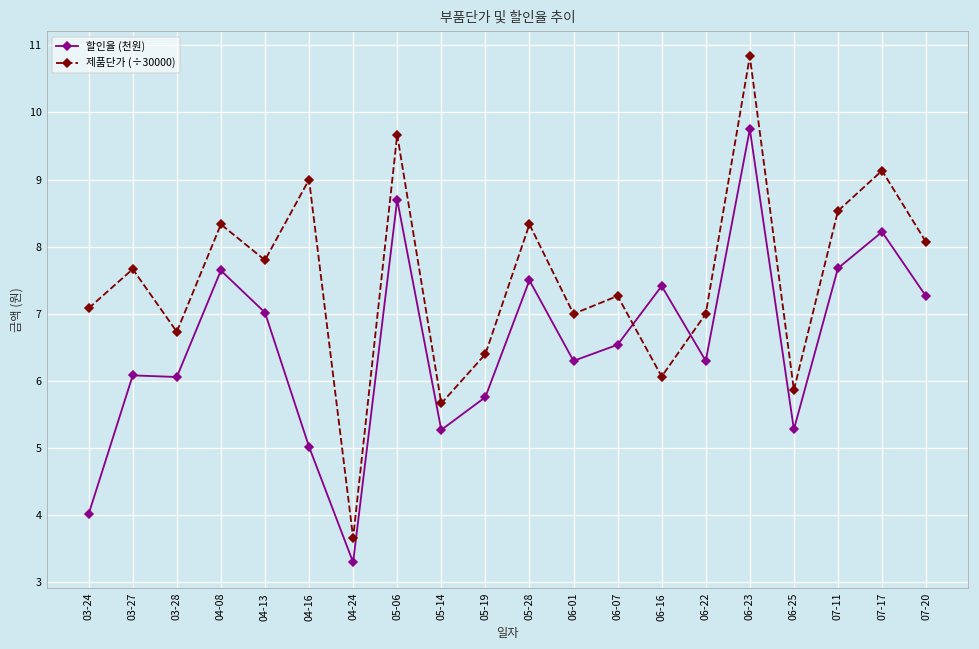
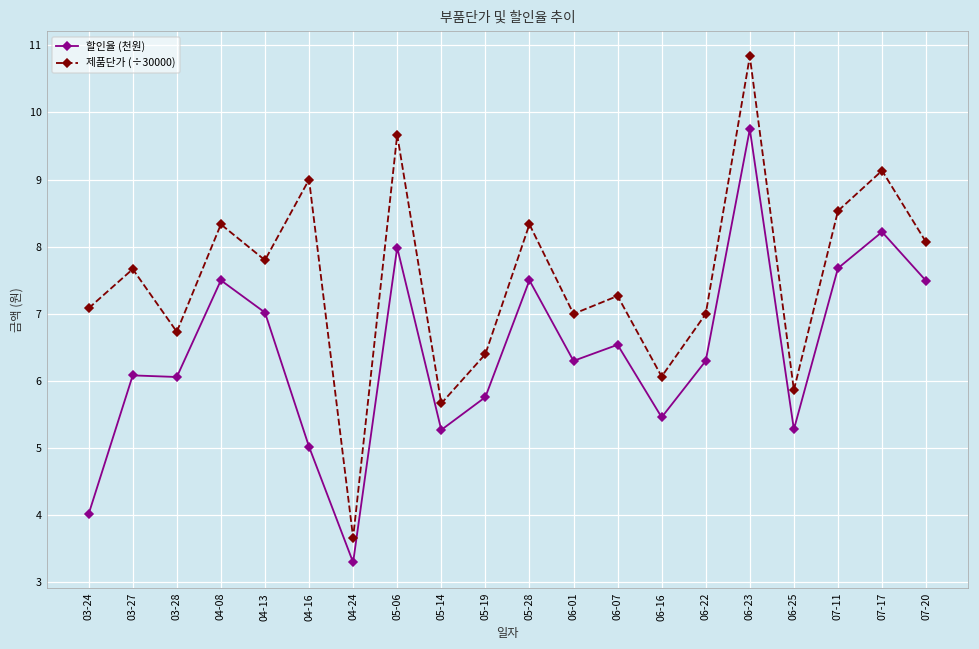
  {
    "할인율 (천원)": {
      "03-24": 4.0,
      "03-27": 6.1,
      "03-28": 6.1,
-     "04-08": 7.6,
+     "04-08": 7.5,
      "04-13": 7.0,
      "04-16": 5.0,
      "04-24": 3.3,
-     "05-06": 8.7,
+     "05-06": 8.0,
      "05-14": 5.3,
      "05-19": 5.8,
      "05-28": 7.5,
      "06-01": 6.3,
      "06-07": 6.5,
-     "06-16": 7.4,
+     "06-16": 5.5,
      "06-22": 6.3,
      "06-23": 9.8,
      "06-25": 5.3,
      "07-11": 7.7,
      "07-17": 8.2,
-     "07-20": 7.3
+     "07-20": 7.5
    },
    "제품단가 (÷30000)": {
      "03-24": 7.1,
      "03-27": 7.7,
      "03-28": 6.7,
      "04-08": 8.3,
      "04-13": 7.8,
      "04-16": 9.0,
      "04-24": 3.7,
      "05-06": 9.7,
      "05-14": 5.7,
      "05-19": 6.4,
      "05-28": 8.3,
      "06-01": 7.0,
      "06-07": 7.3,
      "06-16": 6.1,
      "06-22": 7.0,
      "06-23": 10.8,
      "06-25": 5.9,
      "07-11": 8.5,
      "07-17": 9.1,
      "07-20": 8.1
    }
  }
